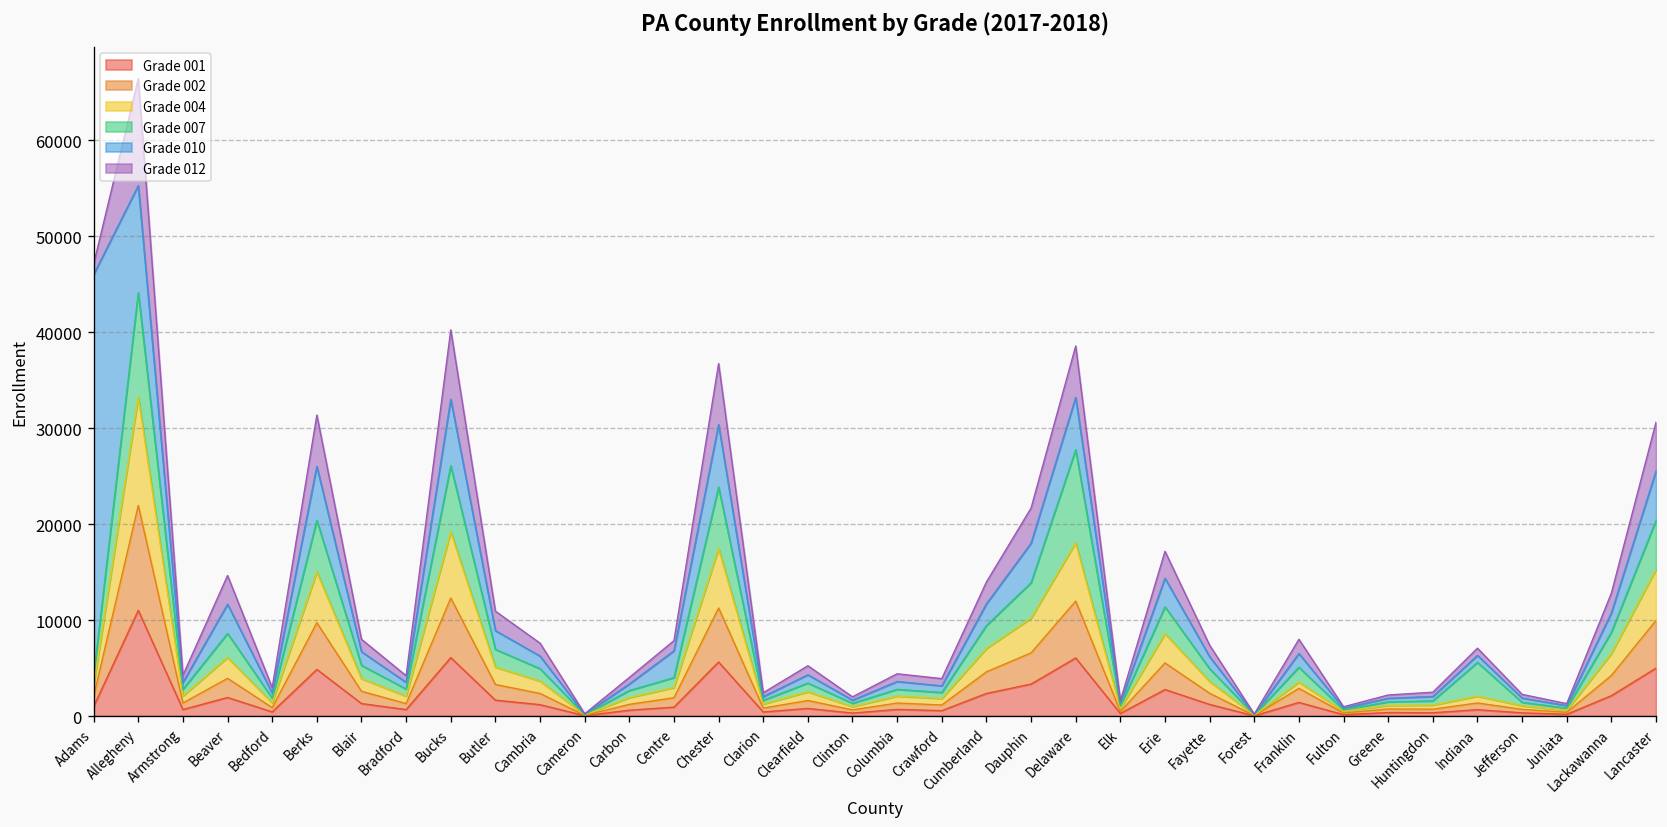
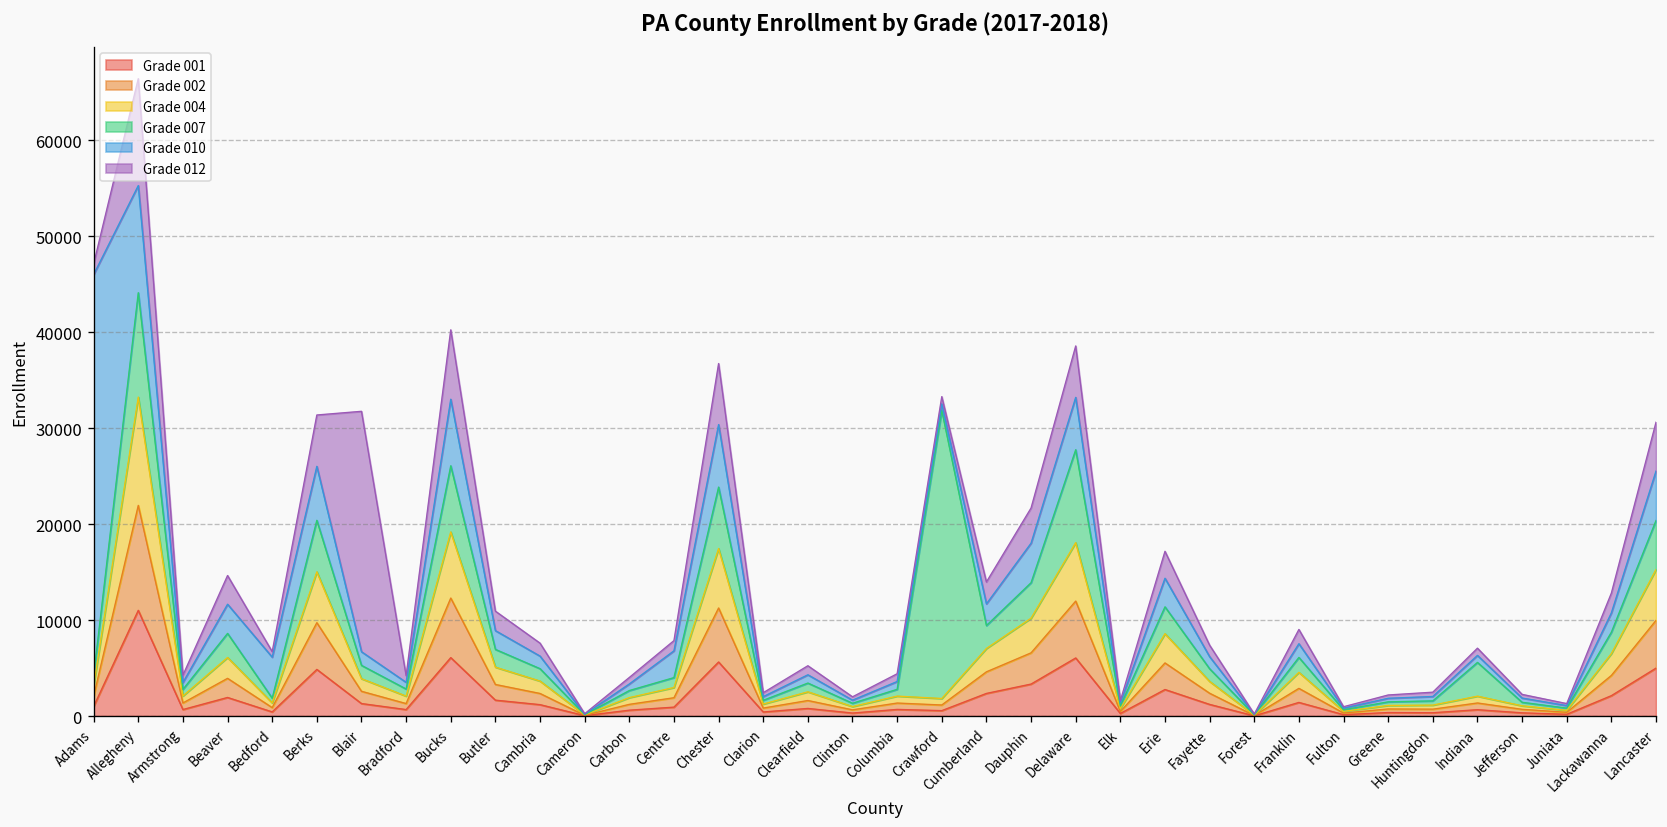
  {
    "Grade 004": {
      "Adams": 1000,
      "Allegheny": 11000,
      "Armstrong": 1000,
      "Beaver": 2000,
      "Bedford": 0,
      "Berks": 5000,
      "Blair": 1000,
      "Bradford": 1000,
      "Bucks": 7000,
      "Butler": 2000,
      "Cambria": 1000,
      "Carbon": 1000,
      "Centre": 1000,
      "Chester": 6000,
      "Clarion": 0,
      "Clearfield": 1000,
      "Clinton": 0,
      "Columbia": 1000,
      "Crawford": 1000,
      "Cumberland": 2000,
      "Dauphin": 4000,
      "Delaware": 6000,
      "Erie": 3000,
      "Fayette": 1000,
-     "Franklin": 1000,
+     "Franklin": 2000,
      "Greene": 0,
      "Huntingdon": 0,
      "Indiana": 1000,
      "Jefferson": 0,
      "Lackawanna": 2000,
      "Lancaster": 5000
    },
    "Grade 007": {
      "Adams": 1000,
      "Allegheny": 11000,
      "Armstrong": 1000,
      "Beaver": 3000,
      "Bedford": 0,
      "Berks": 5000,
      "Blair": 1000,
      "Bradford": 1000,
      "Bucks": 7000,
      "Butler": 2000,
      "Cambria": 1000,
      "Carbon": 1000,
      "Centre": 1000,
      "Chester": 6000,
      "Clarion": 0,
      "Clearfield": 1000,
      "Clinton": 0,
      "Columbia": 1000,
-     "Crawford": 1000,
+     "Crawford": 30000,
      "Cumberland": 2000,
      "Dauphin": 4000,
      "Delaware": 10000,
      "Erie": 3000,
      "Fayette": 1000,
      "Franklin": 2000,
      "Greene": 0,
      "Huntingdon": 0,
      "Indiana": 4000,
      "Jefferson": 0,
      "Lackawanna": 2000,
      "Lancaster": 5000
    },
    "Grade 010": {
      "Adams": 42000,
      "Allegheny": 11000,
      "Armstrong": 1000,
      "Beaver": 3000,
-     "Bedford": 1000,
+     "Bedford": 4000,
      "Berks": 6000,
      "Blair": 1000,
      "Bradford": 1000,
      "Bucks": 7000,
      "Butler": 2000,
      "Cambria": 1000,
      "Carbon": 1000,
      "Centre": 3000,
      "Chester": 7000,
      "Clarion": 0,
      "Clearfield": 1000,
      "Clinton": 0,
      "Columbia": 1000,
      "Crawford": 1000,
      "Cumberland": 2000,
      "Dauphin": 4000,
      "Delaware": 5000,
      "Erie": 3000,
      "Fayette": 1000,
      "Franklin": 1000,
      "Greene": 0,
      "Huntingdon": 0,
      "Indiana": 1000,
      "Jefferson": 0,
      "Lackawanna": 2000,
      "Lancaster": 5000
    },
    "Grade 012": {
      "Adams": 1000,
      "Armstrong": 1000,
      "Beaver": 3000,
      "Bedford": 1000,
      "Berks": 5000,
-     "Blair": 1000,
+     "Blair": 25000,
      "Bradford": 1000,
      "Bucks": 7000,
      "Butler": 2000,
      "Cambria": 1000,
      "Carbon": 1000,
      "Centre": 1000,
      "Chester": 6000,
      "Clarion": 0,
      "Clearfield": 1000,
      "Clinton": 0,
      "Columbia": 1000,
      "Crawford": 1000,
      "Cumberland": 2000,
      "Dauphin": 4000,
      "Delaware": 5000,
      "Erie": 3000,
      "Fayette": 1000,
      "Franklin": 1000,
      "Greene": 0,
      "Huntingdon": 0,
      "Indiana": 1000,
      "Jefferson": 0,
      "Lackawanna": 2000,
      "Lancaster": 5000
    }
  }
